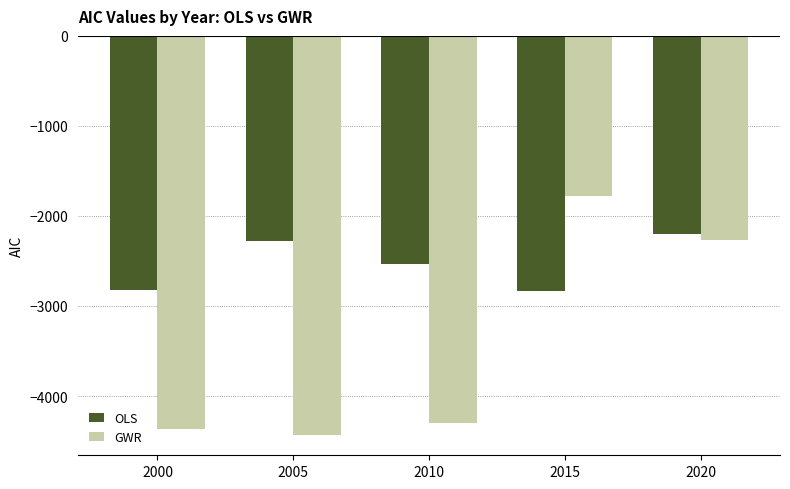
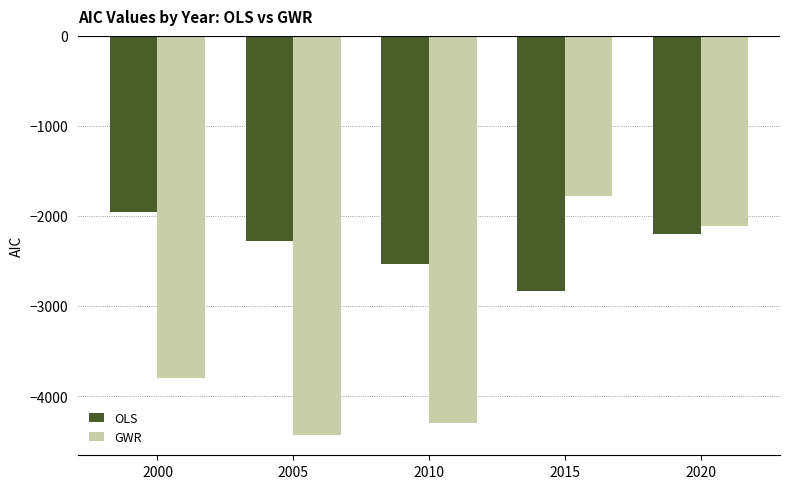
  {
    "OLS": {
-     "2000": -2800,
+     "2000": -2000,
      "2005": -2300,
      "2010": -2500,
      "2015": -2800,
      "2020": -2200
    },
    "GWR": {
-     "2000": -4400,
+     "2000": -3800,
      "2005": -4400,
      "2010": -4300,
      "2015": -1800,
-     "2020": -2300
+     "2020": -2100
    }
  }
